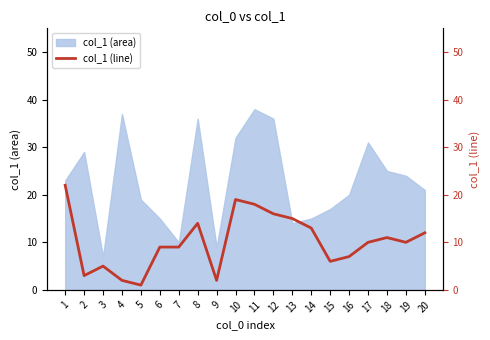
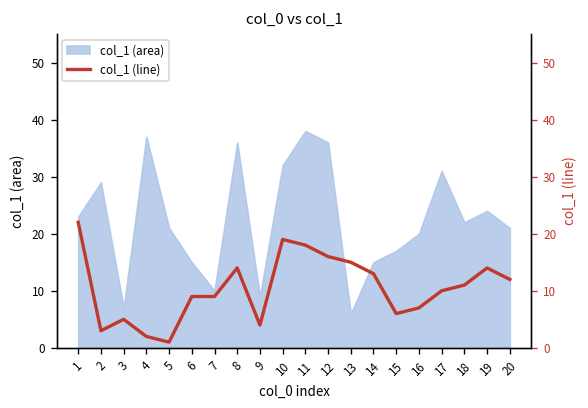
  {
    "col_1 (area)": {
      "1": 23,
      "2": 29,
      "3": 7,
      "4": 37,
-     "5": 19,
+     "5": 21,
      "6": 15,
      "7": 10,
      "8": 36,
      "9": 9,
      "10": 32,
      "11": 38,
      "12": 36,
-     "13": 14,
+     "13": 6,
      "14": 15,
      "15": 17,
      "16": 20,
      "17": 31,
-     "18": 25,
+     "18": 22,
      "19": 24,
      "20": 21
    },
    "col_1 (line)": {
      "1": 22,
      "2": 3,
      "3": 5,
      "4": 2,
      "5": 1,
      "6": 9,
      "7": 9,
      "8": 14,
-     "9": 2,
+     "9": 4,
      "10": 19,
      "11": 18,
      "12": 16,
      "13": 15,
      "14": 13,
      "15": 6,
      "16": 7,
      "17": 10,
      "18": 11,
-     "19": 10,
+     "19": 14,
      "20": 12
    }
  }
